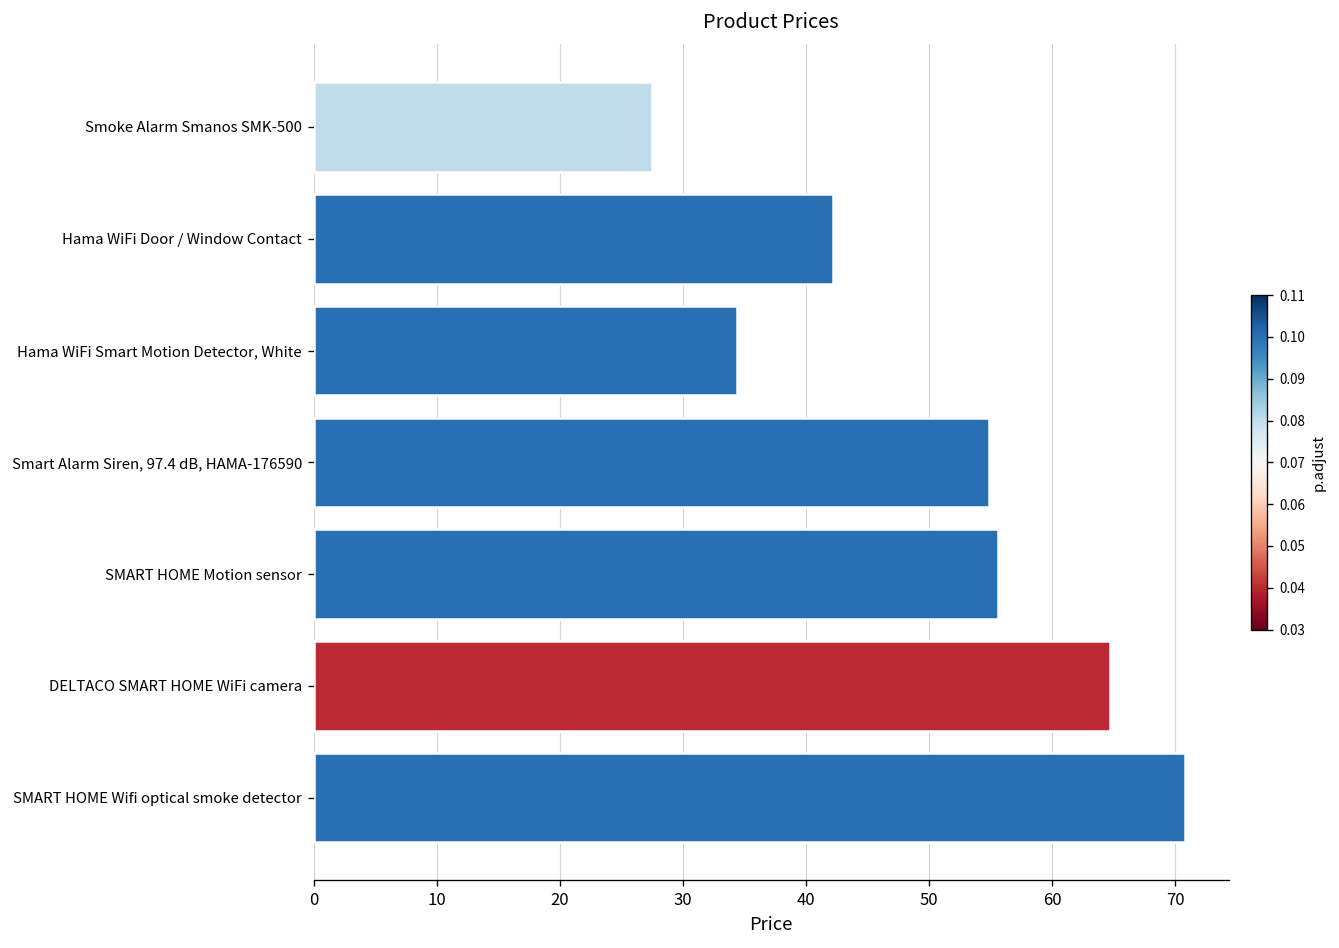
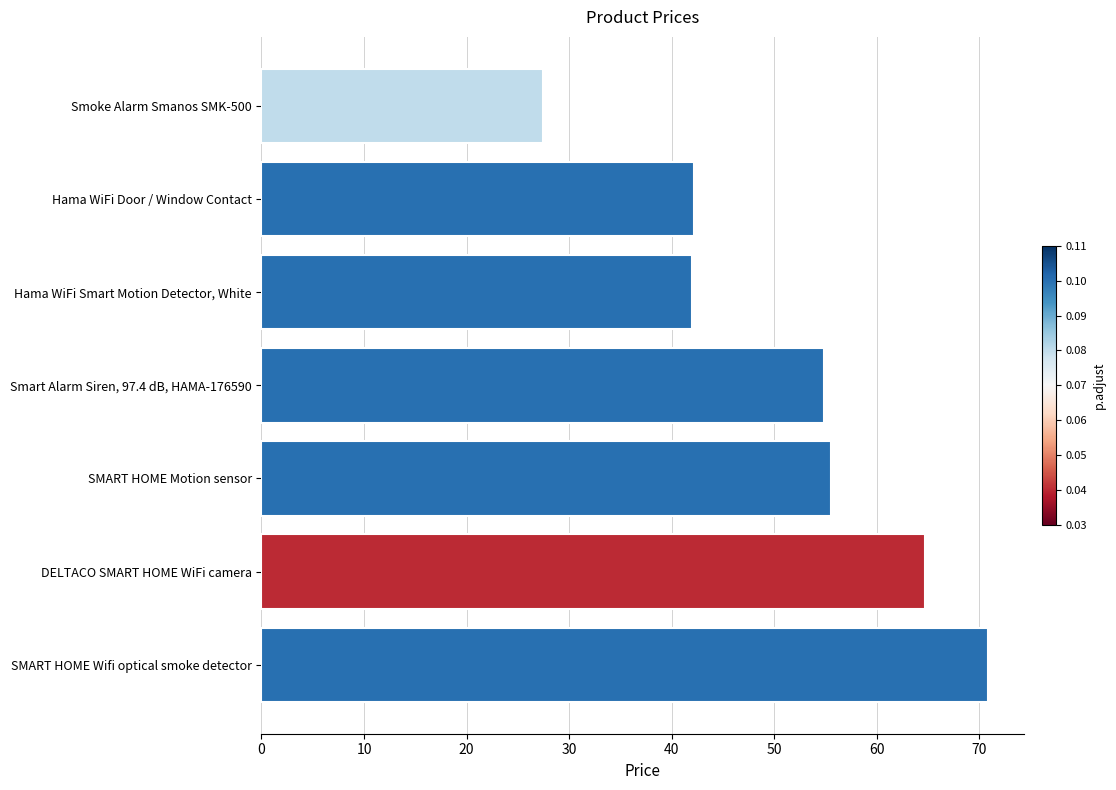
  {
    "Smoke Alarm Smanos SMK-500": 27.4,
    "Hama WiFi Door / Window Contact": 42.2,
-   "Hama WiFi Smart Motion Detector, White": 34.4,
+   "Hama WiFi Smart Motion Detector, White": 42.0,
    "Smart Alarm Siren, 97.4 dB, HAMA-176590": 54.9,
    "SMART HOME Motion sensor": 55.6,
    "DELTACO SMART HOME WiFi camera": 64.7,
    "SMART HOME Wifi optical smoke detector": 70.8
  }
